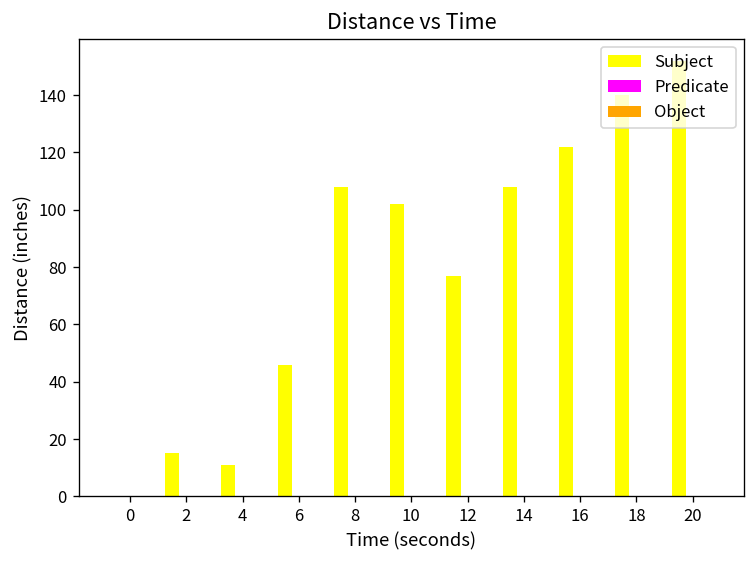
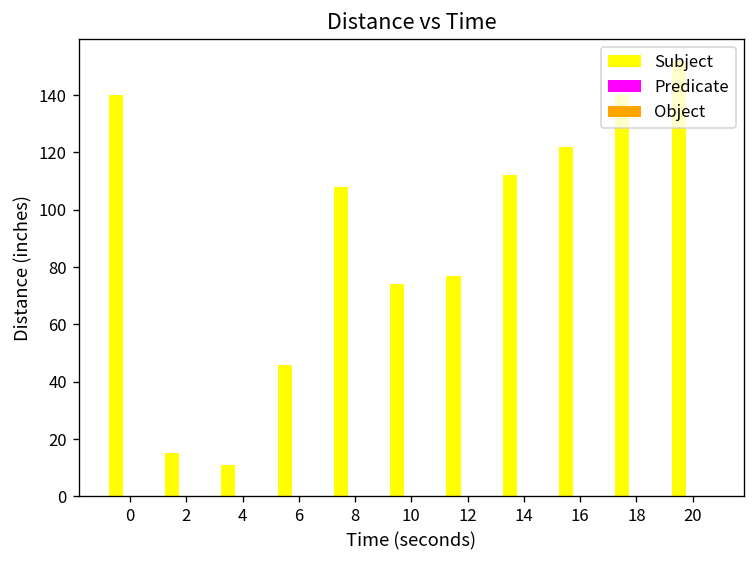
  {
    "Subject": {
-     "0": 0,
+     "0": 140,
      "2": 15,
      "4": 11,
      "6": 46,
      "8": 108,
-     "10": 102,
+     "10": 74,
      "12": 77,
-     "14": 108,
+     "14": 112,
      "16": 122
    },
    "Predicate": {
      "0": 0,
      "2": 0,
      "4": 0,
      "6": 0,
      "8": 0,
      "10": 0,
      "12": 0,
      "14": 0,
      "16": 0,
      "18": 0,
      "20": 0
    },
    "Object": {
      "0": 0,
      "2": 0,
      "4": 0,
      "6": 0,
      "8": 0,
      "10": 0,
      "12": 0,
      "14": 0,
      "16": 0,
      "18": 0,
      "20": 0
    }
  }
